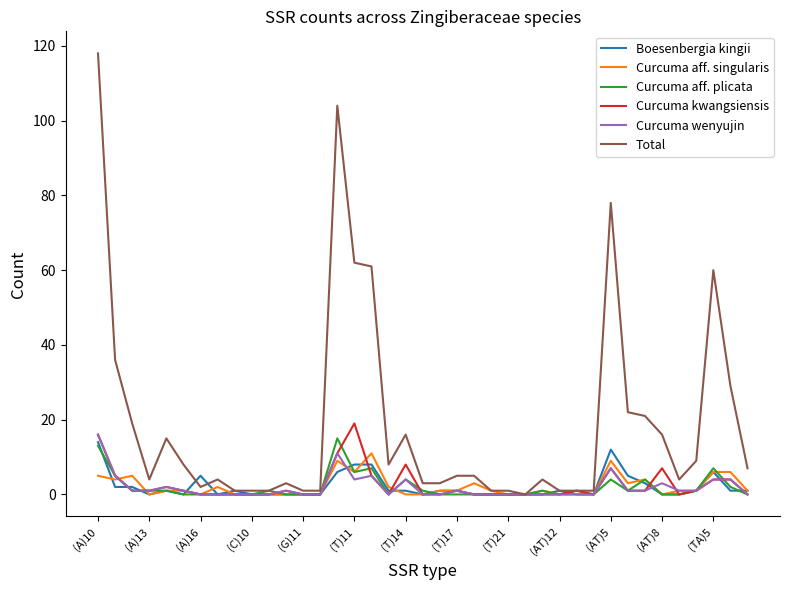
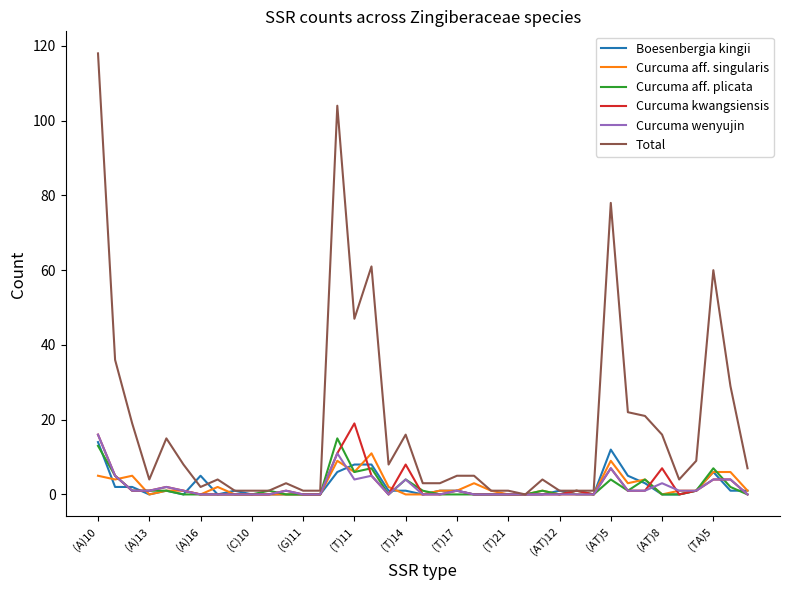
  {
    "Boesenbergia kingii": {
      "(A)10": 14,
      "(A)16": 5,
      "(T)11": 8,
      "(T)14": 1,
      "(AT)5": 12
    },
    "Curcuma aff. singularis": {
      "(A)10": 5,
      "(T)14": 0,
      "(AT)5": 9
    },
    "Curcuma aff. plicata": {
      "(A)10": 13,
      "(T)17": 0,
      "(AT)5": 4,
      "(TA)5": 7
    },
    "Curcuma kwangsiensis": {
      "(T)11": 19,
      "(T)14": 8,
      "(AT)8": 7
    },
    "Curcuma wenyujin": {
      "(T)11": 4,
      "(AT)8": 3
    },
    "Total": {
      "(A)10": 118,
      "(A)13": 4,
      "(A)16": 2,
      "(C)10": 1,
      "(G)11": 1,
-     "(T)11": 62,
+     "(T)11": 47,
      "(T)14": 16,
      "(T)17": 5,
      "(T)21": 1,
      "(AT)5": 78,
      "(AT)8": 16,
      "(TA)5": 60
    }
  }
